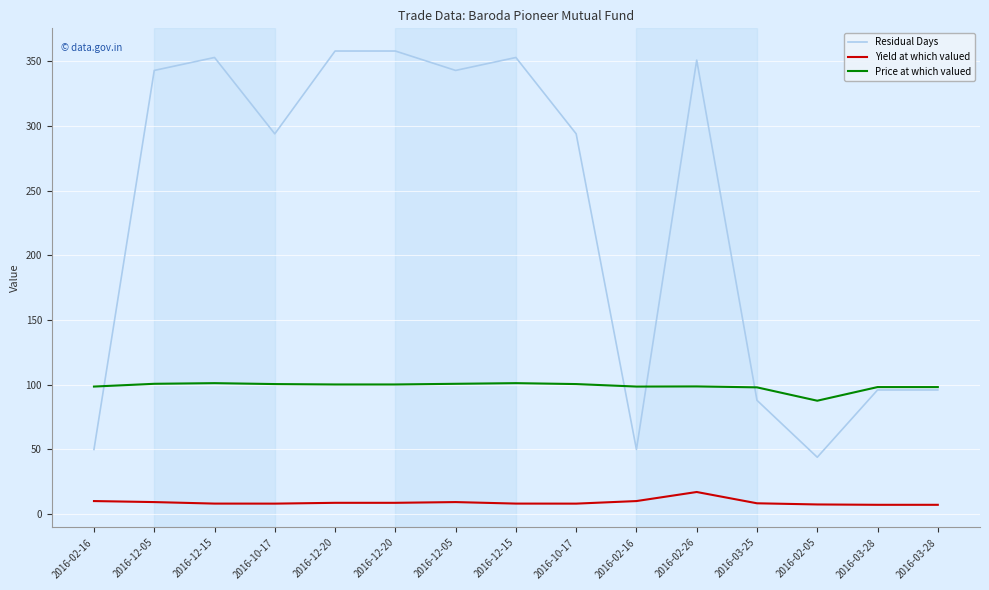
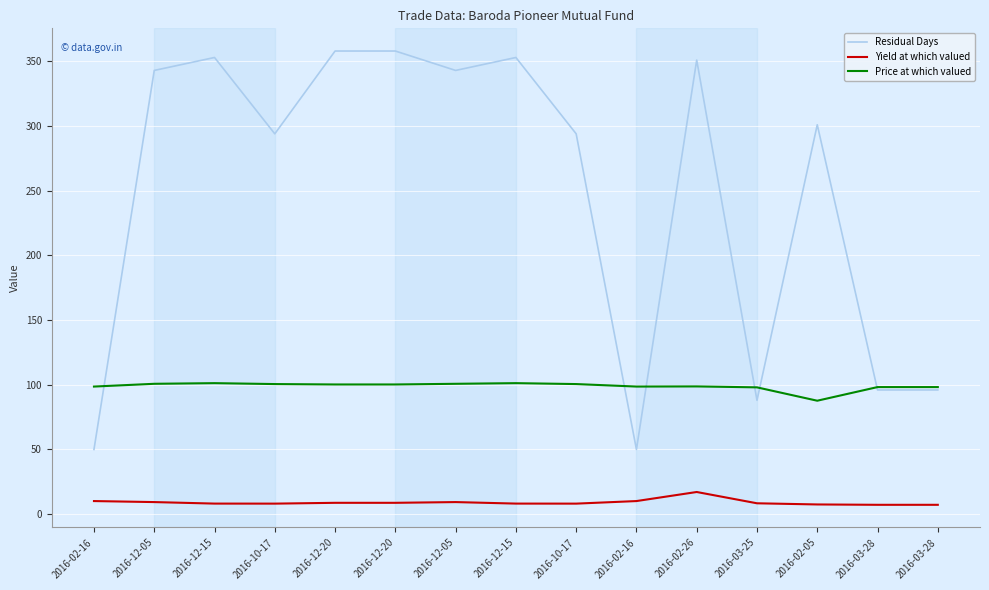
  {
    "Residual Days": {
      "2016-02-26": 351,
      "2016-03-25": 88,
-     "2016-02-05": 44
+     "2016-02-05": 301
    },
    "Yield at which valued": {
      "2016-02-26": 17,
      "2016-03-25": 8,
      "2016-02-05": 8
    },
    "Price at which valued": {
      "2016-02-26": 99,
      "2016-03-25": 98,
      "2016-02-05": 88
    }
  }
